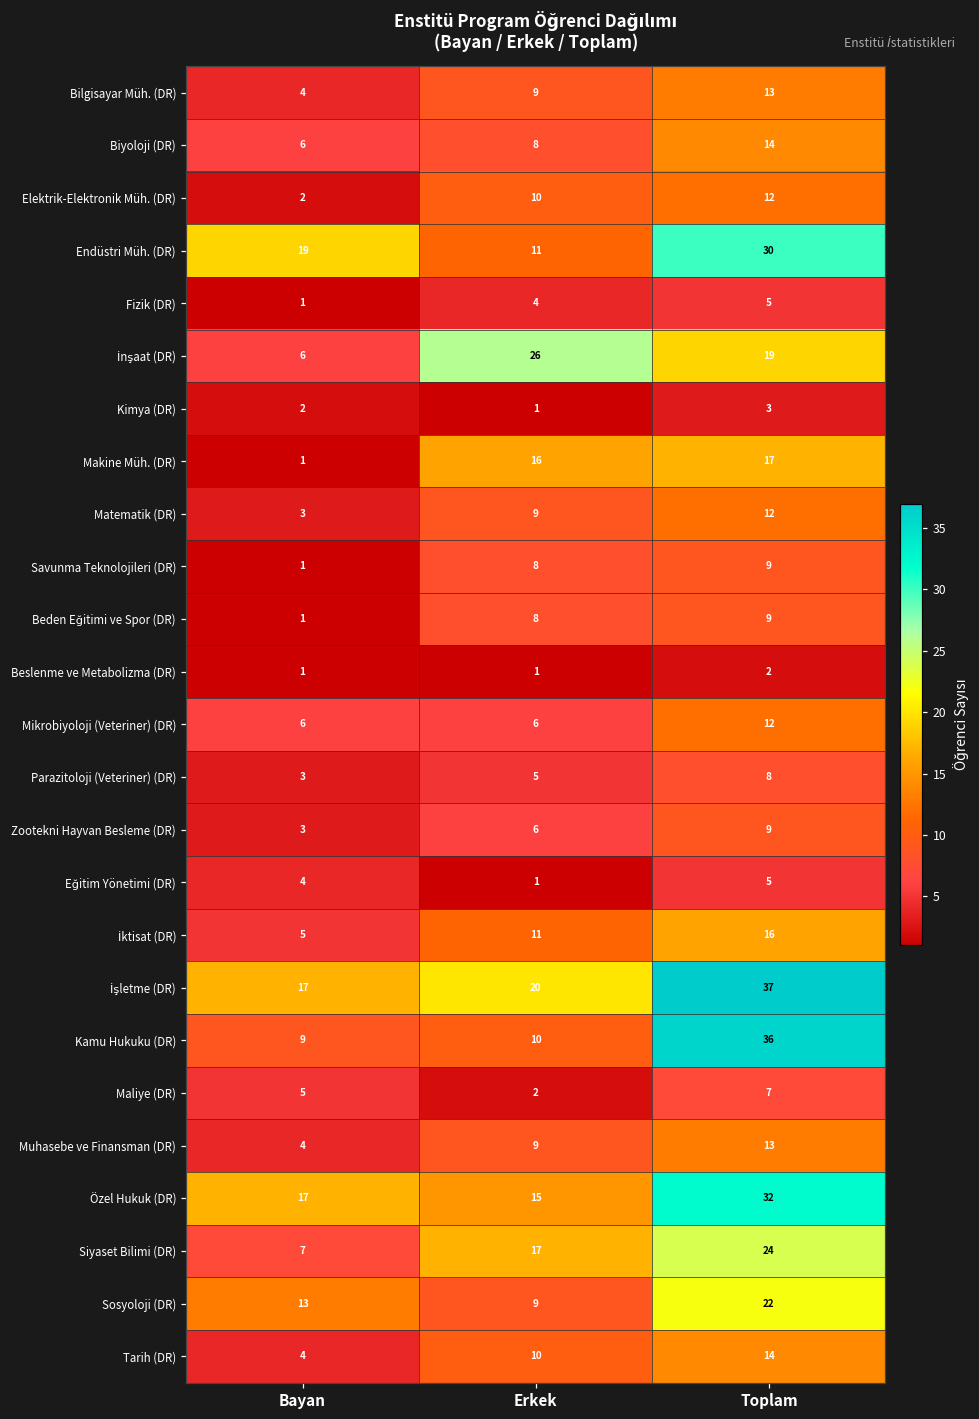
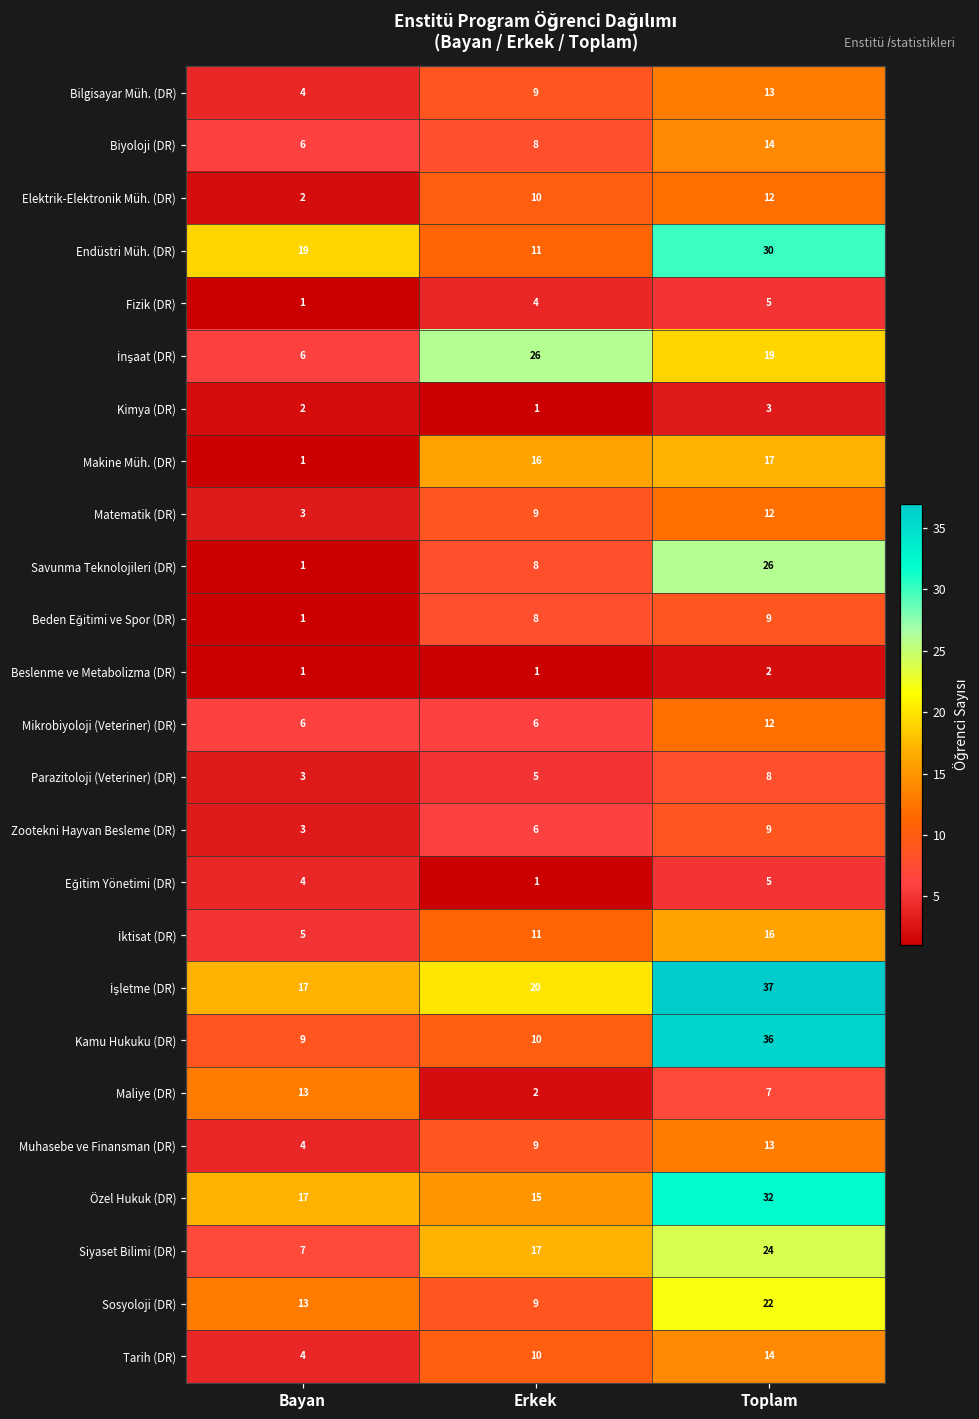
  {
    "Bilgisayar Müh. (DR)": {
      "Bayan": 4,
      "Erkek": 9,
      "Toplam": 13
    },
    "Biyoloji (DR)": {
      "Bayan": 6,
      "Erkek": 8,
      "Toplam": 14
    },
    "Elektrik-Elektronik Müh. (DR)": {
      "Bayan": 2,
      "Erkek": 10,
      "Toplam": 12
    },
    "Endüstri Müh. (DR)": {
      "Bayan": 19,
      "Erkek": 11,
      "Toplam": 30
    },
    "Fizik (DR)": {
      "Bayan": 1,
      "Erkek": 4,
      "Toplam": 5
    },
    "İnşaat (DR)": {
      "Bayan": 6,
      "Erkek": 26,
      "Toplam": 19
    },
    "Kimya (DR)": {
      "Bayan": 2,
      "Erkek": 1,
      "Toplam": 3
    },
    "Makine Müh. (DR)": {
      "Bayan": 1,
      "Erkek": 16,
      "Toplam": 17
    },
    "Matematik (DR)": {
      "Bayan": 3,
      "Erkek": 9,
      "Toplam": 12
    },
    "Savunma Teknolojileri (DR)": {
      "Bayan": 1,
      "Erkek": 8,
-     "Toplam": 9
+     "Toplam": 26
    },
    "Beden Eğitimi ve Spor (DR)": {
      "Bayan": 1,
      "Erkek": 8,
      "Toplam": 9
    },
    "Beslenme ve Metabolizma (DR)": {
      "Bayan": 1,
      "Erkek": 1,
      "Toplam": 2
    },
    "Mikrobiyoloji (Veteriner) (DR)": {
      "Bayan": 6,
      "Erkek": 6,
      "Toplam": 12
    },
    "Parazitoloji (Veteriner) (DR)": {
      "Bayan": 3,
      "Erkek": 5,
      "Toplam": 8
    },
    "Zootekni Hayvan Besleme (DR)": {
      "Bayan": 3,
      "Erkek": 6,
      "Toplam": 9
    },
    "Eğitim Yönetimi (DR)": {
      "Bayan": 4,
      "Erkek": 1,
      "Toplam": 5
    },
    "İktisat (DR)": {
      "Bayan": 5,
      "Erkek": 11,
      "Toplam": 16
    },
    "İşletme (DR)": {
      "Bayan": 17,
      "Erkek": 20,
      "Toplam": 37
    },
    "Kamu Hukuku (DR)": {
      "Bayan": 9,
      "Erkek": 10,
      "Toplam": 36
    },
    "Maliye (DR)": {
-     "Bayan": 5,
+     "Bayan": 13,
      "Erkek": 2,
      "Toplam": 7
    },
    "Muhasebe ve Finansman (DR)": {
      "Bayan": 4,
      "Erkek": 9,
      "Toplam": 13
    },
    "Özel Hukuk (DR)": {
      "Bayan": 17,
      "Erkek": 15,
      "Toplam": 32
    },
    "Siyaset Bilimi (DR)": {
      "Bayan": 7,
      "Erkek": 17,
      "Toplam": 24
    },
    "Sosyoloji (DR)": {
      "Bayan": 13,
      "Erkek": 9,
      "Toplam": 22
    },
    "Tarih (DR)": {
      "Bayan": 4,
      "Erkek": 10,
      "Toplam": 14
    }
  }
